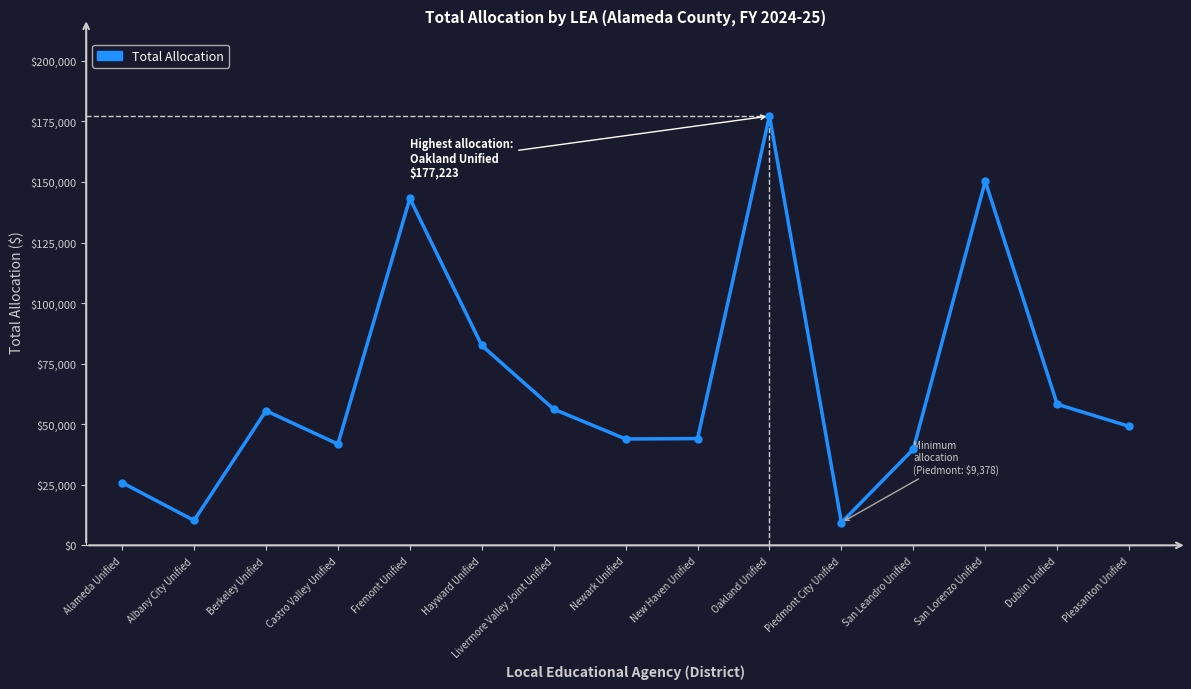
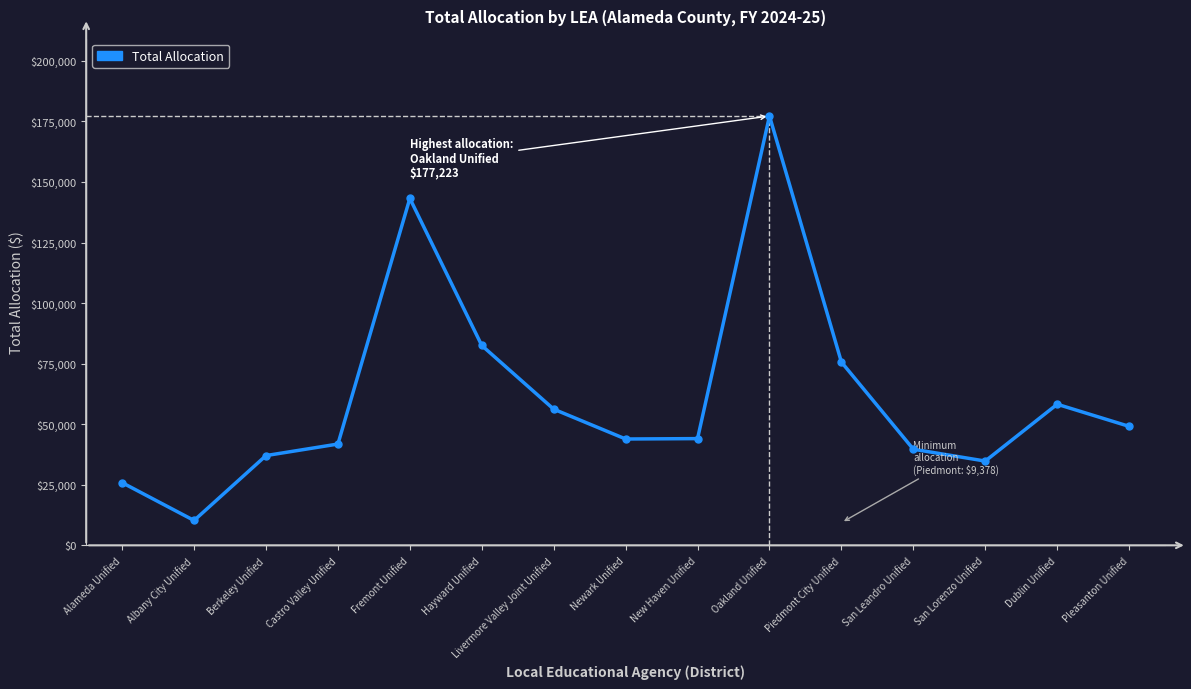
  {
    "Total Allocation": {
      "Alameda Unified": "$26,000",
      "Albany City Unified": "$10,000",
-     "Berkeley Unified": "$56,000",
+     "Berkeley Unified": "$37,000",
      "Castro Valley Unified": "$42,000",
      "Fremont Unified": "$143,000",
      "Hayward Unified": "$82,000",
      "Livermore Valley Joint Unified": "$56,000",
      "Newark Unified": "$44,000",
      "New Haven Unified": "$44,000",
-     "Piedmont City Unified": "$9,000",
-     "San Lorenzo Unified": "$150,000",
+     "Piedmont City Unified": "$76,000",
+     "San Lorenzo Unified": "$35,000",
      "Dublin Unified": "$58,000",
      "Pleasanton Unified": "$49,000"
    }
  }
